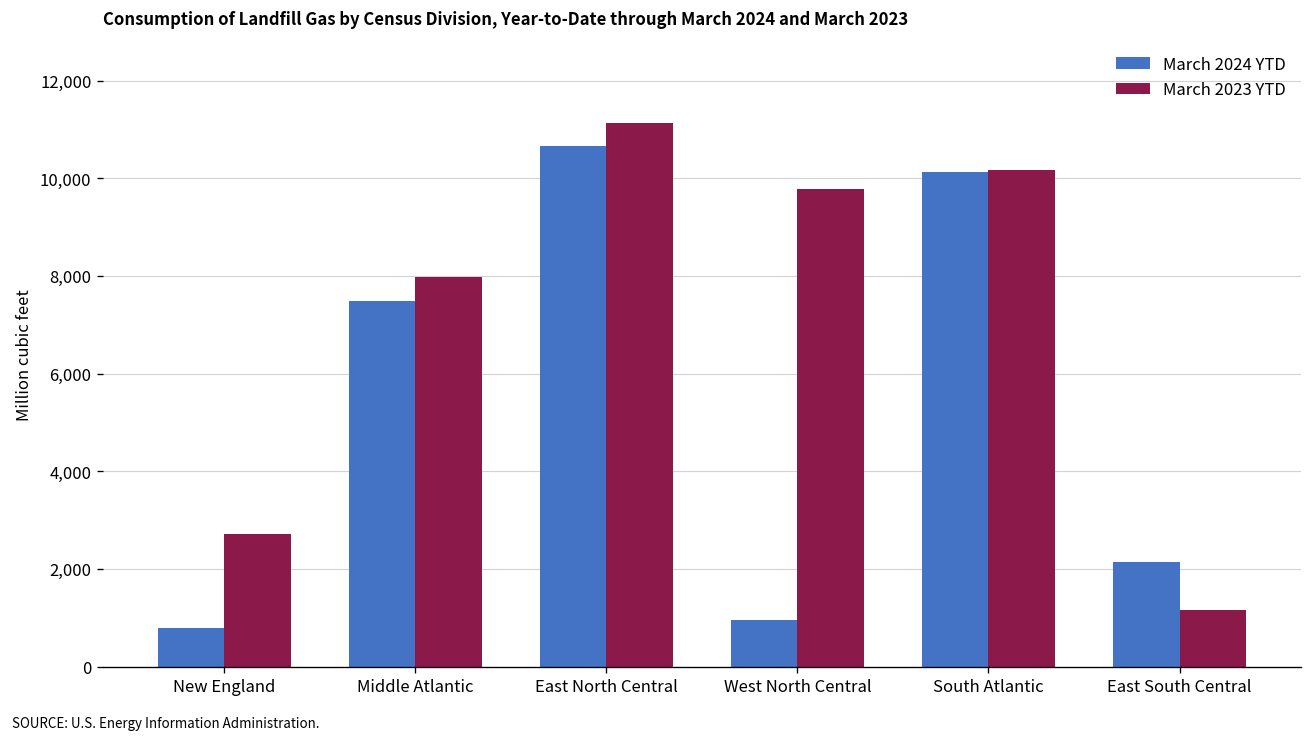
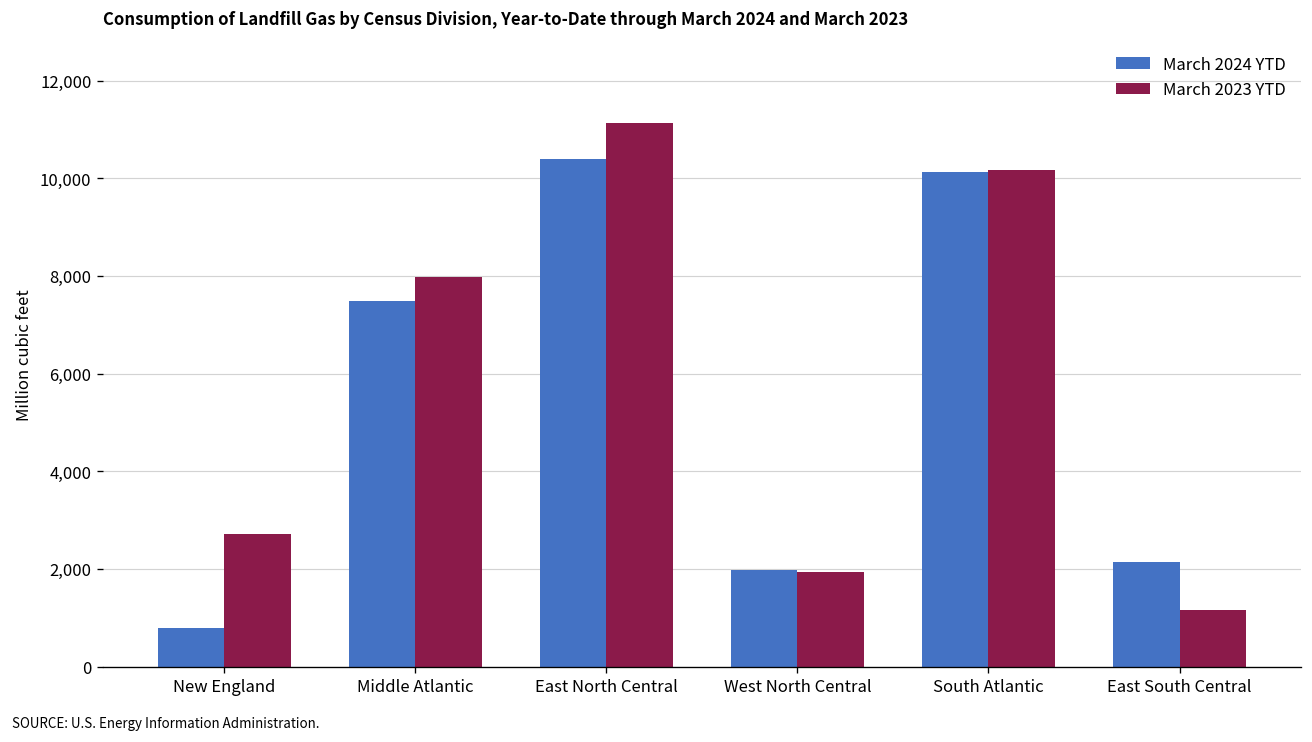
  {
    "March 2024 YTD": {
      "New England": "800",
      "Middle Atlantic": "7,500",
-     "East North Central": "10,700",
-     "West North Central": "1,000",
+     "East North Central": "10,400",
+     "West North Central": "2,000",
      "South Atlantic": "10,100",
      "East South Central": "2,100"
    },
    "March 2023 YTD": {
      "New England": "2,700",
      "Middle Atlantic": "8,000",
      "East North Central": "11,100",
-     "West North Central": "9,800",
+     "West North Central": "1,900",
      "South Atlantic": "10,200",
      "East South Central": "1,200"
    }
  }
